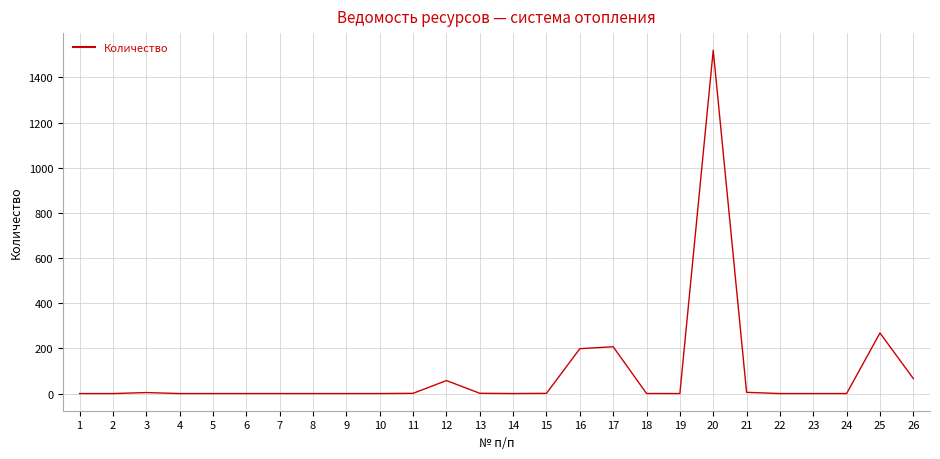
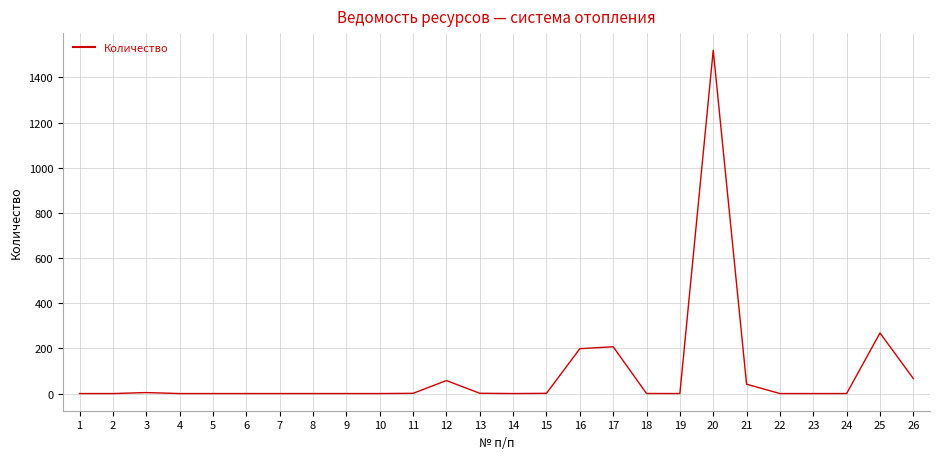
  {
    "1": 0,
    "2": 0,
    "3": 0,
    "4": 0,
    "5": 0,
    "6": 0,
    "7": 0,
    "8": 0,
    "9": 0,
    "10": 0,
    "11": 0,
    "12": 60,
    "13": 0,
    "14": 0,
    "15": 0,
    "16": 200,
    "17": 210,
    "18": 0,
    "19": 0,
    "20": 1520,
-   "21": 10,
+   "21": 40,
    "22": 0,
    "23": 0,
    "24": 0,
    "25": 270,
    "26": 70
  }
